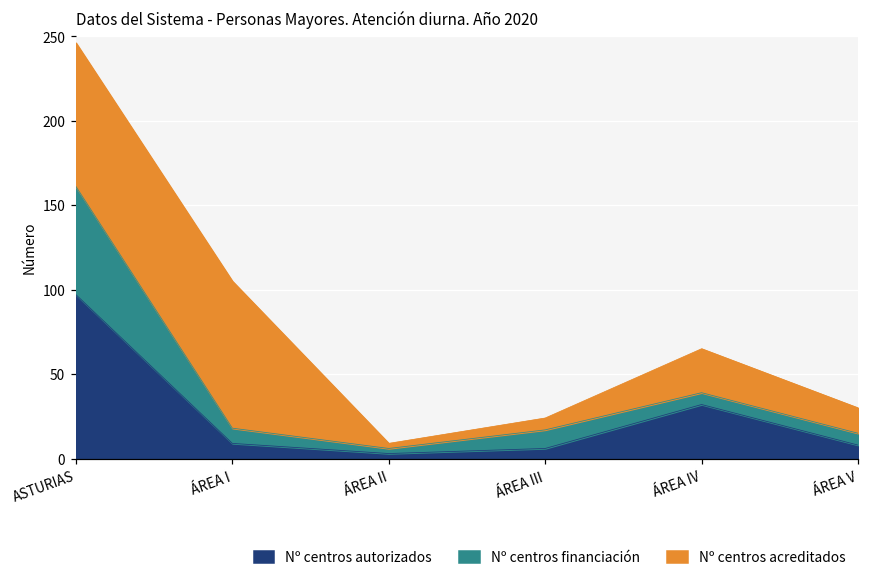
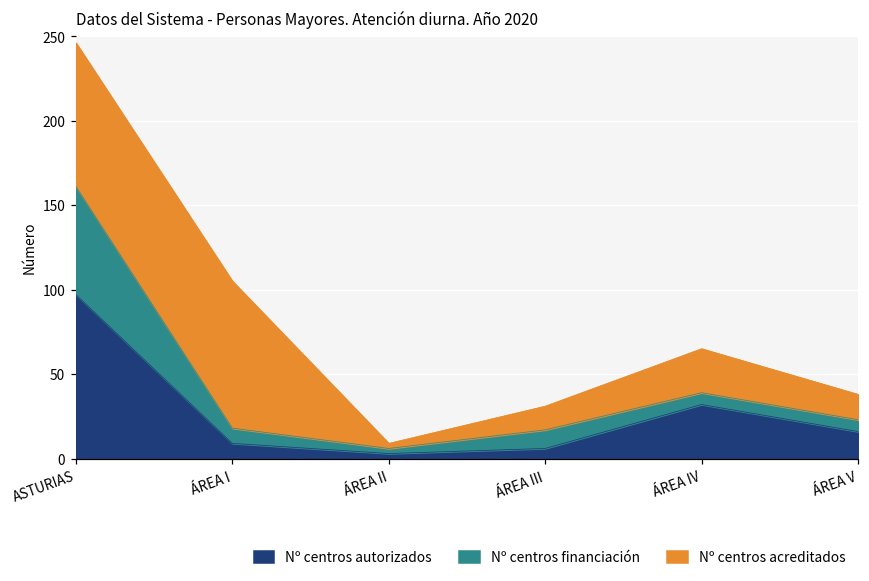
  {
    "Nº centros autorizados": {
      "ASTURIAS": 97,
      "ÁREA I": 9,
      "ÁREA II": 3,
      "ÁREA III": 6,
      "ÁREA IV": 32,
-     "ÁREA V": 8
+     "ÁREA V": 16
    },
    "Nº centros financiación": {
      "ASTURIAS": 161,
      "ÁREA I": 18,
      "ÁREA II": 6,
      "ÁREA III": 17,
      "ÁREA IV": 39
    },
    "Nº centros acreditados": {
      "ASTURIAS": 85,
      "ÁREA I": 87,
      "ÁREA II": 3,
-     "ÁREA III": 7,
+     "ÁREA III": 14,
      "ÁREA IV": 26,
      "ÁREA V": 15
    }
  }
